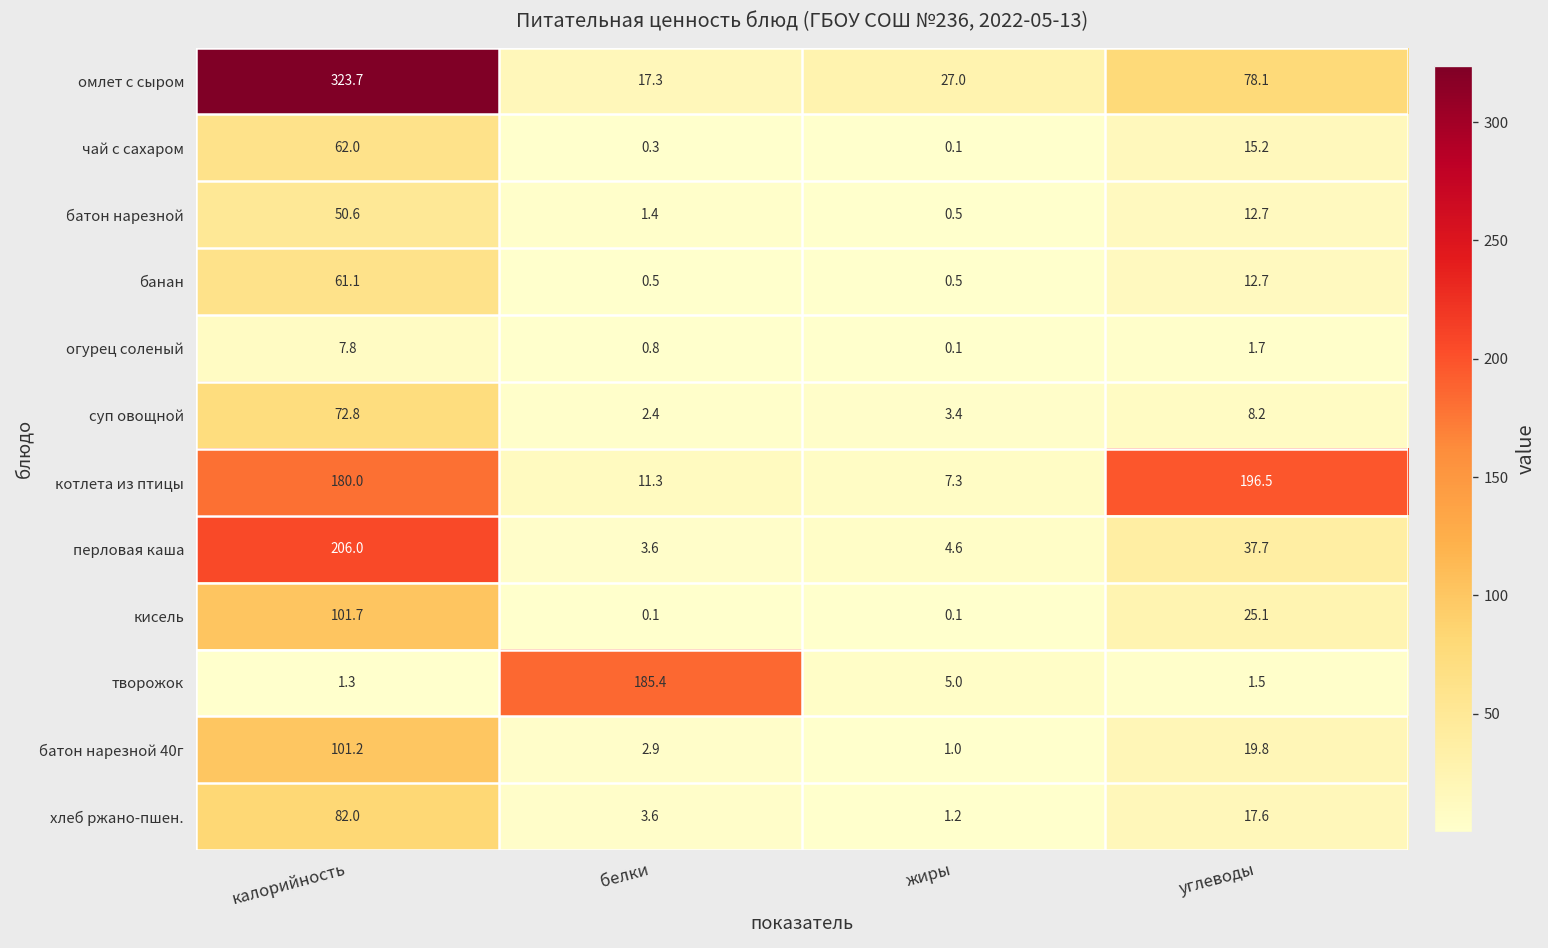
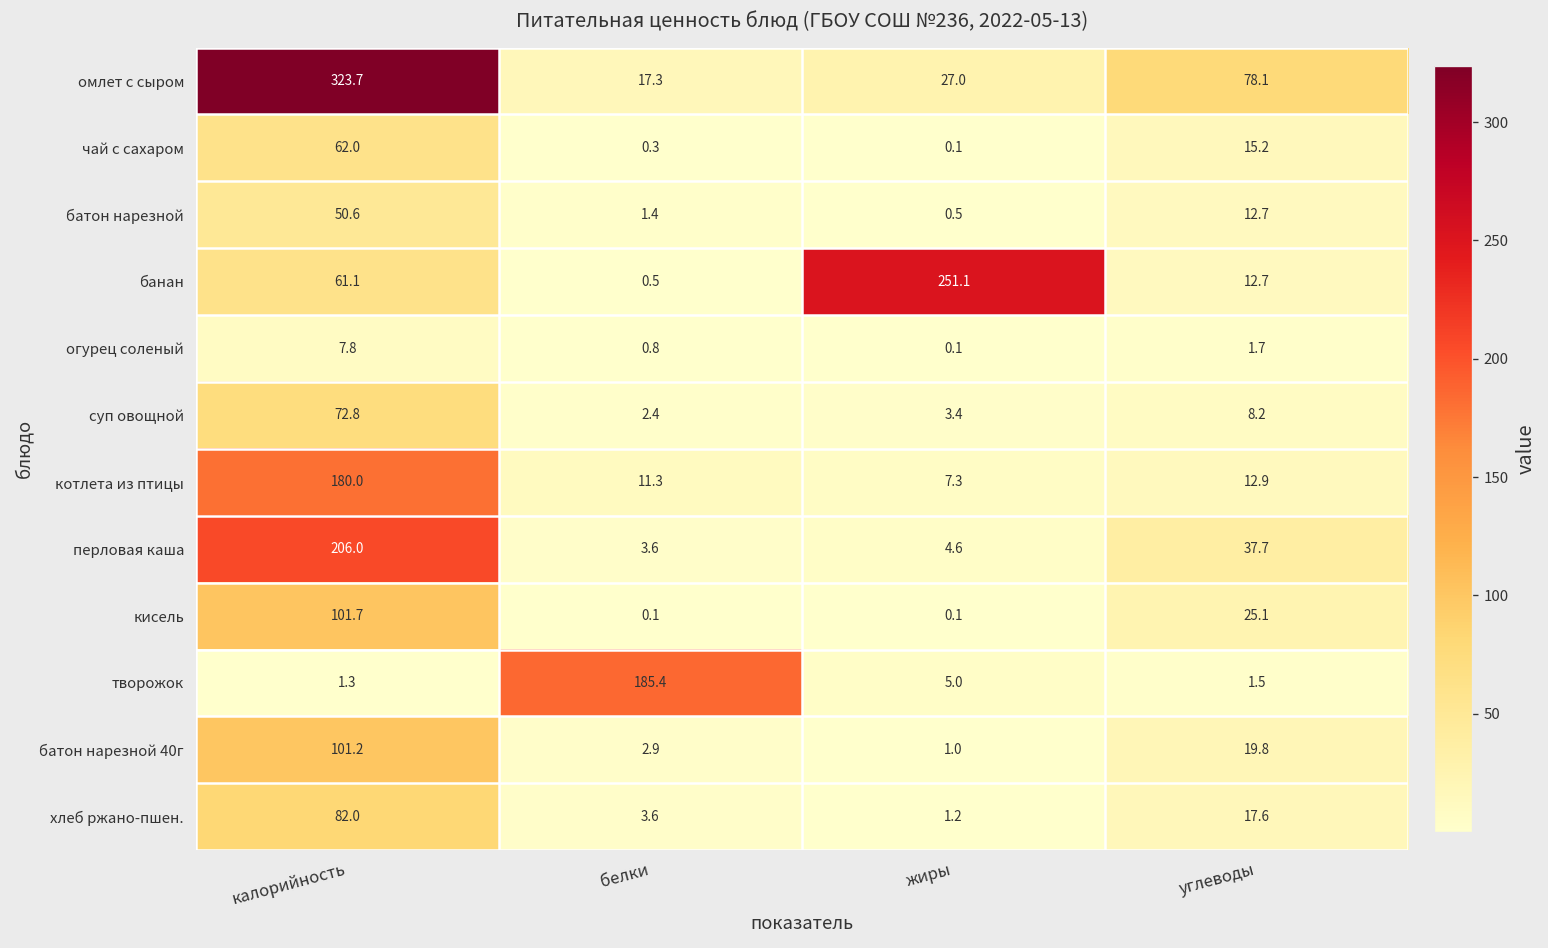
  {
    "омлет с сыром": {
      "калорийность": 323.7,
      "белки": 17.3,
      "жиры": 27.0,
      "углеводы": 78.1
    },
    "чай с сахаром": {
      "калорийность": 62.0,
      "белки": 0.3,
      "жиры": 0.1,
      "углеводы": 15.2
    },
    "батон нарезной": {
      "калорийность": 50.6,
      "белки": 1.4,
      "жиры": 0.5,
      "углеводы": 12.7
    },
    "банан": {
      "калорийность": 61.1,
      "белки": 0.5,
-     "жиры": 0.5,
+     "жиры": 251.1,
      "углеводы": 12.7
    },
    "огурец соленый": {
      "калорийность": 7.8,
      "белки": 0.8,
      "жиры": 0.1,
      "углеводы": 1.7
    },
    "суп овощной": {
      "калорийность": 72.8,
      "белки": 2.4,
      "жиры": 3.4,
      "углеводы": 8.2
    },
    "котлета из птицы": {
      "калорийность": 180.0,
      "белки": 11.3,
      "жиры": 7.3,
-     "углеводы": 196.5
+     "углеводы": 12.9
    },
    "перловая каша": {
      "калорийность": 206.0,
      "белки": 3.6,
      "жиры": 4.6,
      "углеводы": 37.7
    },
    "кисель": {
      "калорийность": 101.7,
      "белки": 0.1,
      "жиры": 0.1,
      "углеводы": 25.1
    },
    "творожок": {
      "калорийность": 1.3,
      "белки": 185.4,
      "жиры": 5.0,
      "углеводы": 1.5
    },
    "батон нарезной 40г": {
      "калорийность": 101.2,
      "белки": 2.9,
      "жиры": 1.0,
      "углеводы": 19.8
    },
    "хлеб ржано-пшен.": {
      "калорийность": 82.0,
      "белки": 3.6,
      "жиры": 1.2,
      "углеводы": 17.6
    }
  }
